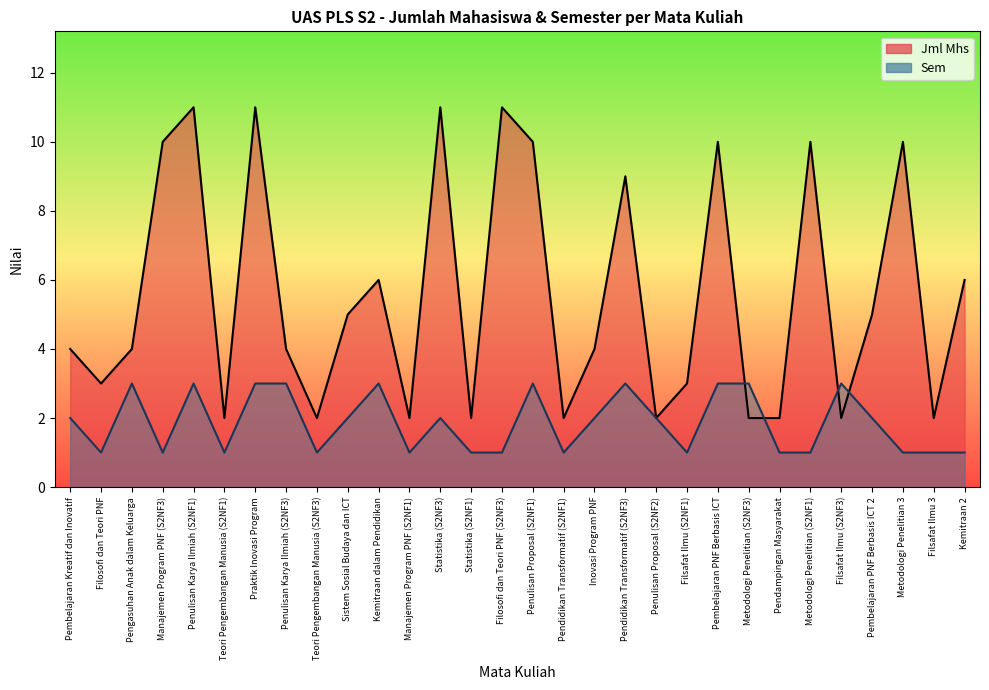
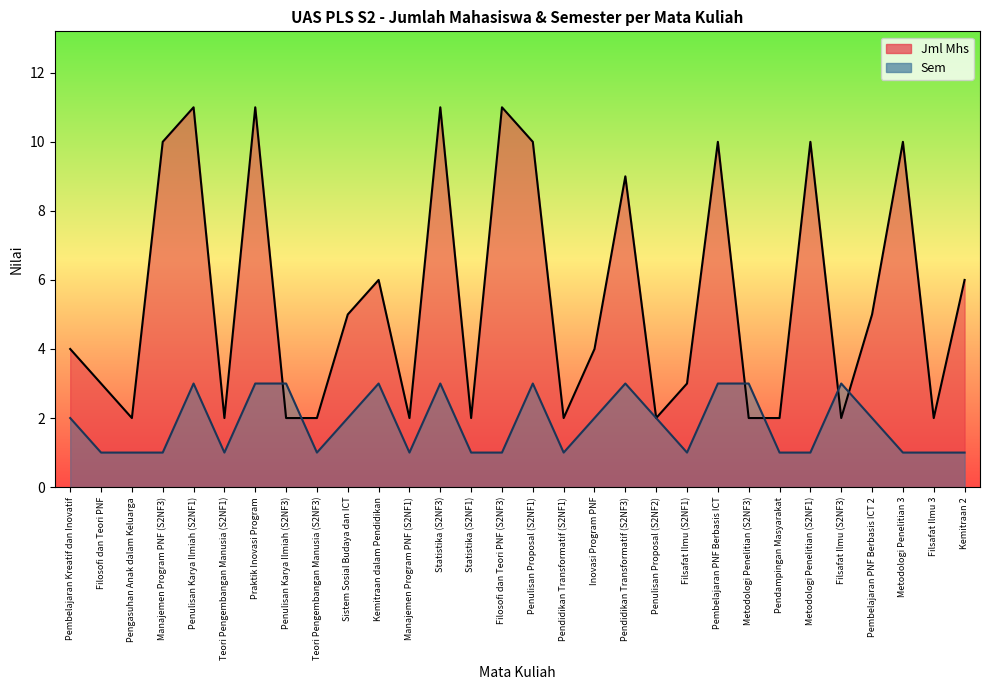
  {
    "Jml Mhs": {
      "Pembelajaran Kreatif dan Inovatif": 4,
      "Filosofi dan Teori PNF": 3,
-     "Pengasuhan Anak dalam Keluarga": 4,
+     "Pengasuhan Anak dalam Keluarga": 2,
      "Manajemen Program PNF (S2NF3)": 10,
      "Penulisan Karya Ilmiah (S2NF1)": 11,
      "Teori Pengembangan Manusia (S2NF1)": 2,
      "Praktik Inovasi Program": 11,
-     "Penulisan Karya Ilmiah (S2NF3)": 4,
+     "Penulisan Karya Ilmiah (S2NF3)": 2,
      "Teori Pengembangan Manusia (S2NF3)": 2,
      "Sistem Sosial Budaya dan ICT": 5,
      "Kemitraan dalam Pendidikan": 6,
      "Manajemen Program PNF (S2NF1)": 2,
      "Statistika (S2NF3)": 11,
      "Statistika (S2NF1)": 2,
      "Filosofi dan Teori PNF (S2NF3)": 11,
      "Penulisan Proposal (S2NF1)": 10,
      "Pendidikan Transformatif (S2NF1)": 2,
      "Inovasi Program PNF": 4,
      "Pendidikan Transformatif (S2NF3)": 9,
      "Filsafat Ilmu (S2NF1)": 3,
      "Pembelajaran PNF Berbasis ICT": 10,
      "Metodologi Penelitian (S2NF3)": 2,
      "Pendampingan Masyarakat": 2,
      "Metodologi Penelitian (S2NF1)": 10,
      "Filsafat Ilmu (S2NF3)": 2,
      "Pembelajaran PNF Berbasis ICT 2": 5,
      "Metodologi Penelitian 3": 10,
      "Filsafat Ilmu 3": 2,
      "Kemitraan 2": 6
    },
    "Sem": {
      "Pembelajaran Kreatif dan Inovatif": 2,
      "Filosofi dan Teori PNF": 1,
-     "Pengasuhan Anak dalam Keluarga": 3,
+     "Pengasuhan Anak dalam Keluarga": 1,
      "Manajemen Program PNF (S2NF3)": 1,
      "Penulisan Karya Ilmiah (S2NF1)": 3,
      "Teori Pengembangan Manusia (S2NF1)": 1,
      "Praktik Inovasi Program": 3,
      "Penulisan Karya Ilmiah (S2NF3)": 3,
      "Teori Pengembangan Manusia (S2NF3)": 1,
      "Sistem Sosial Budaya dan ICT": 2,
      "Kemitraan dalam Pendidikan": 3,
      "Manajemen Program PNF (S2NF1)": 1,
-     "Statistika (S2NF3)": 2,
+     "Statistika (S2NF3)": 3,
      "Statistika (S2NF1)": 1,
      "Filosofi dan Teori PNF (S2NF3)": 1,
      "Penulisan Proposal (S2NF1)": 3,
      "Pendidikan Transformatif (S2NF1)": 1,
      "Inovasi Program PNF": 2,
      "Pendidikan Transformatif (S2NF3)": 3,
      "Filsafat Ilmu (S2NF1)": 1,
      "Pembelajaran PNF Berbasis ICT": 3,
      "Metodologi Penelitian (S2NF3)": 3,
      "Pendampingan Masyarakat": 1,
      "Metodologi Penelitian (S2NF1)": 1,
      "Filsafat Ilmu (S2NF3)": 3,
      "Pembelajaran PNF Berbasis ICT 2": 2,
      "Metodologi Penelitian 3": 1,
      "Filsafat Ilmu 3": 1,
      "Kemitraan 2": 1
    }
  }
